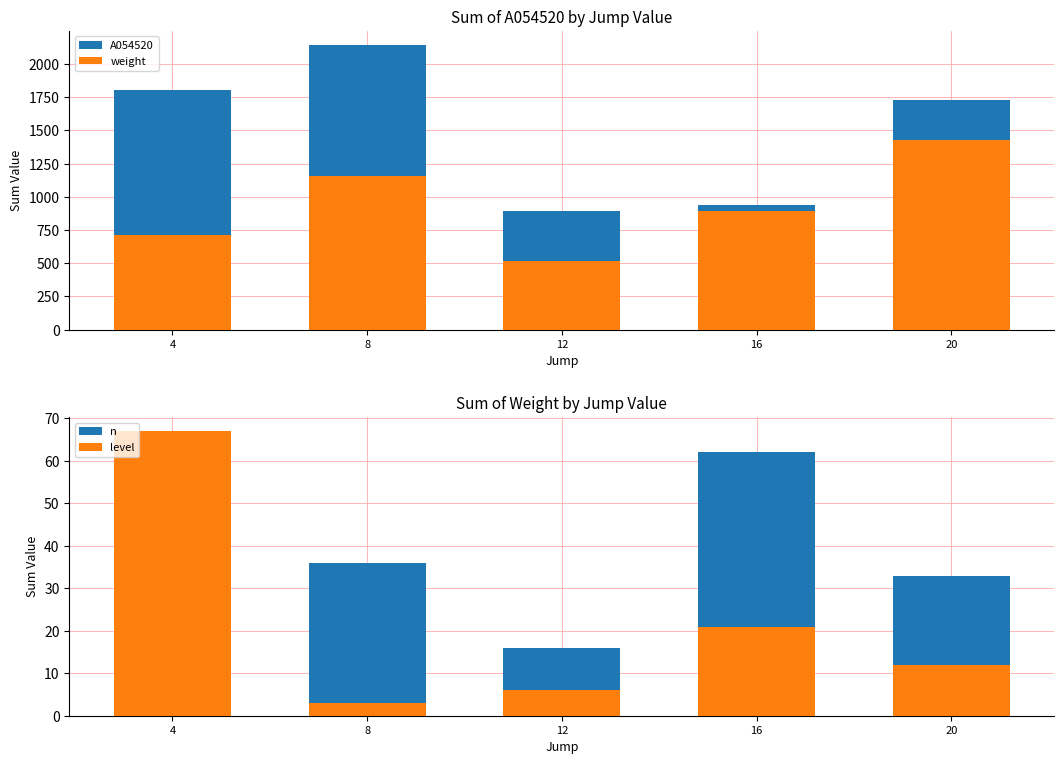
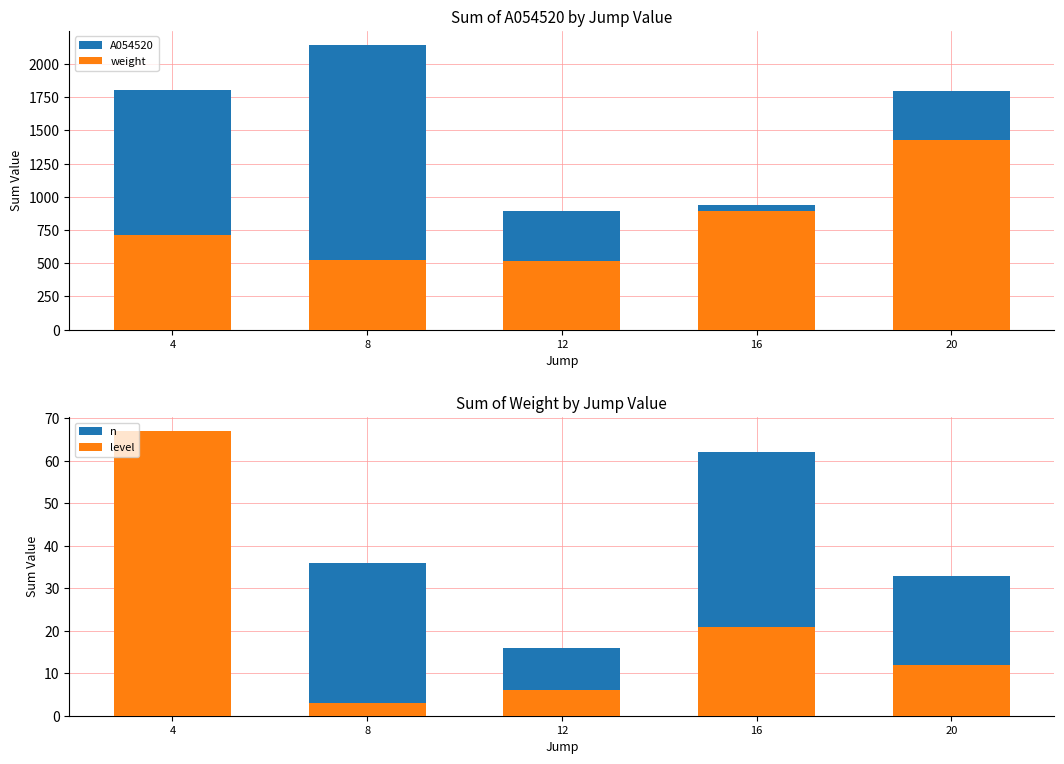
  {
    "Sum of A054520 by Jump Value": {
      "A054520": {
        "4": 1810,
        "8": 2140,
        "12": 890,
        "16": 940,
-       "20": 1730
+       "20": 1800
      },
      "weight": {
-       "8": 1160
+       "8": 530
      }
    },
    "Sum of Weight by Jump Value": {
      "n": {
        "8": 36,
        "12": 16,
        "16": 62,
        "20": 33
      },
      "level": {
        "4": 67
      }
    }
  }
